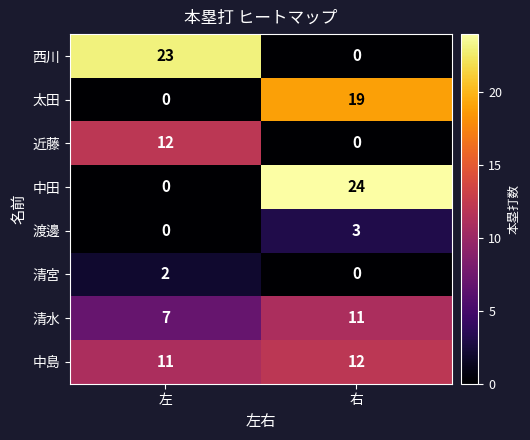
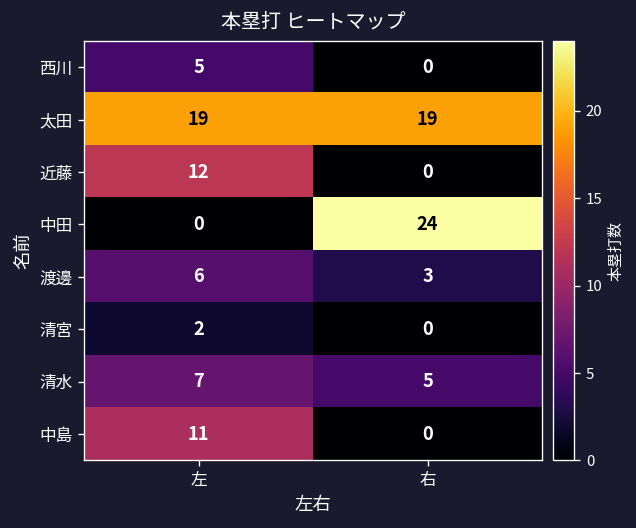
  {
    "西川": {
-     "左": 23,
+     "左": 5,
      "右": 0
    },
    "太田": {
-     "左": 0,
+     "左": 19,
      "右": 19
    },
    "近藤": {
      "左": 12,
      "右": 0
    },
    "中田": {
      "左": 0,
      "右": 24
    },
    "渡邊": {
-     "左": 0,
+     "左": 6,
      "右": 3
    },
    "清宮": {
      "左": 2,
      "右": 0
    },
    "清水": {
      "左": 7,
-     "右": 11
+     "右": 5
    },
    "中島": {
      "左": 11,
-     "右": 12
+     "右": 0
    }
  }
